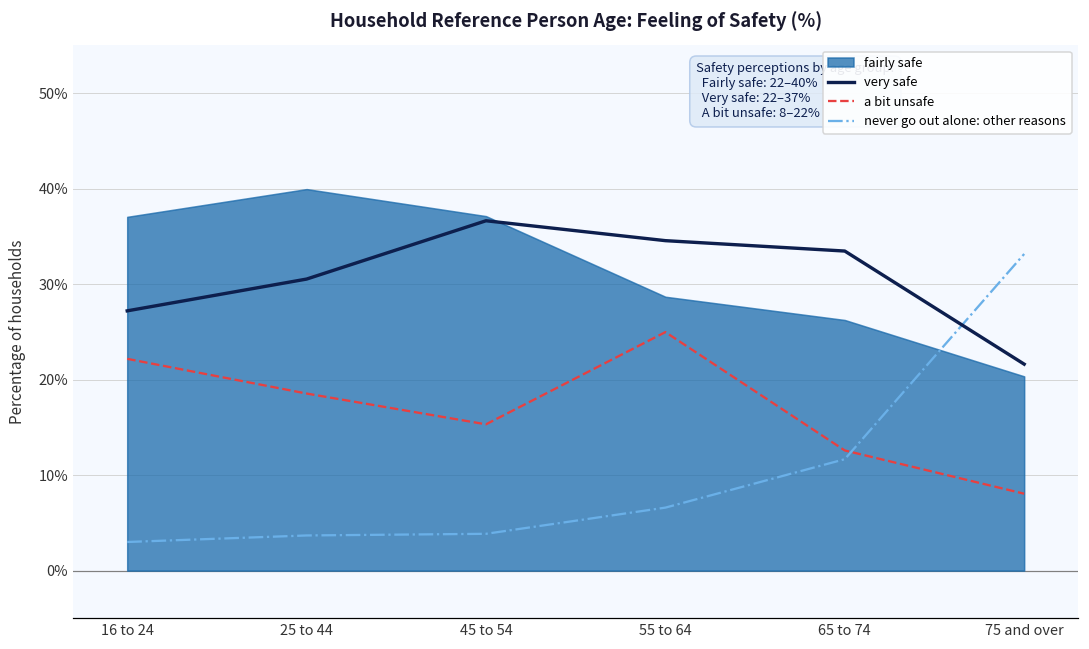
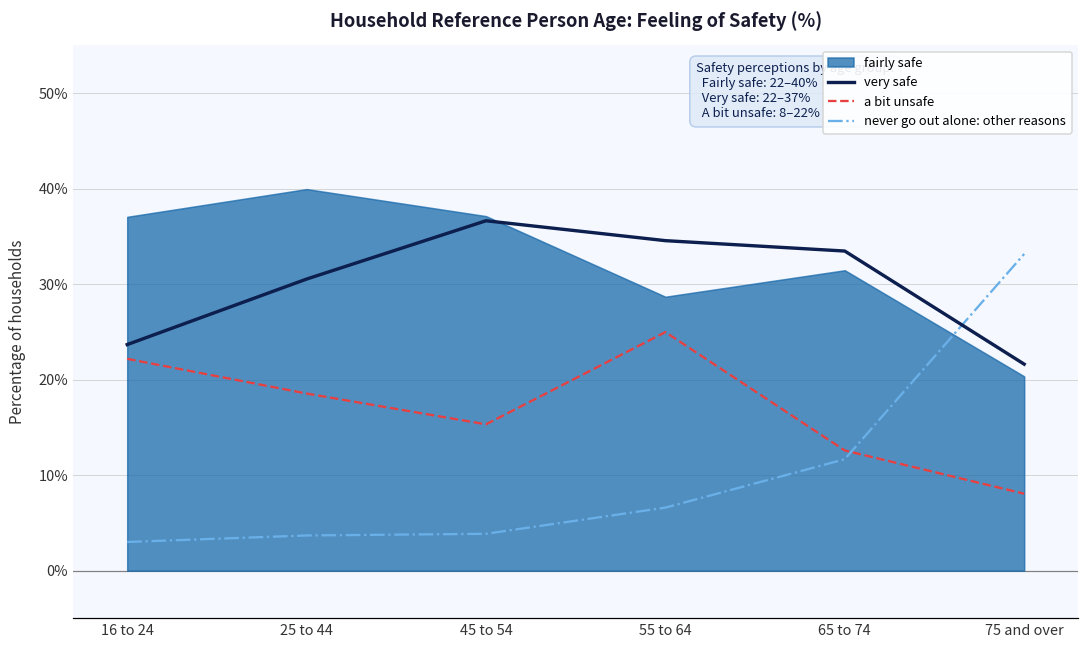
  {
    "very safe": {
-     "16 to 24": "27%",
+     "16 to 24": "24%",
      "25 to 44": "31%",
      "45 to 54": "37%",
      "55 to 64": "35%",
      "65 to 74": "33%",
      "75 and over": "22%"
    },
    "fairly safe": {
      "16 to 24": "37%",
      "25 to 44": "40%",
      "45 to 54": "37%",
      "55 to 64": "29%",
-     "65 to 74": "26%",
+     "65 to 74": "31%",
      "75 and over": "20%"
    },
    "a bit unsafe": {
      "16 to 24": "22%",
      "25 to 44": "19%",
      "45 to 54": "15%",
      "55 to 64": "25%",
      "65 to 74": "13%",
      "75 and over": "8%"
    },
    "never go out alone: other reasons": {
      "16 to 24": "3%",
      "25 to 44": "4%",
      "45 to 54": "4%",
      "55 to 64": "7%",
      "65 to 74": "12%",
      "75 and over": "33%"
    }
  }
